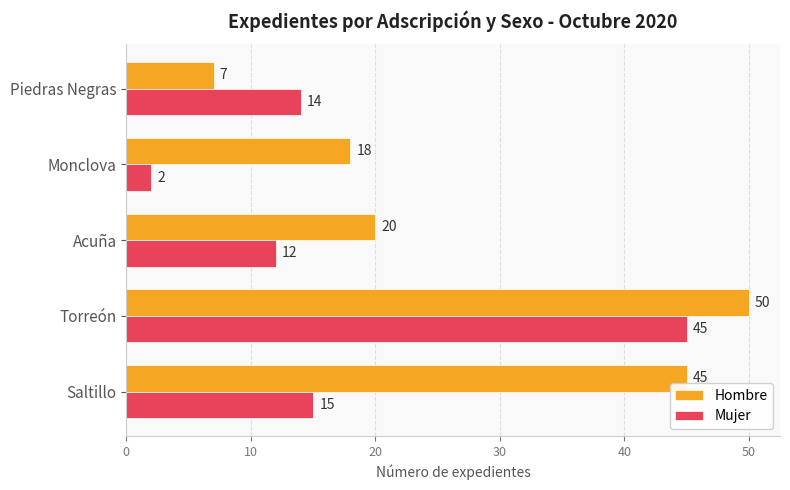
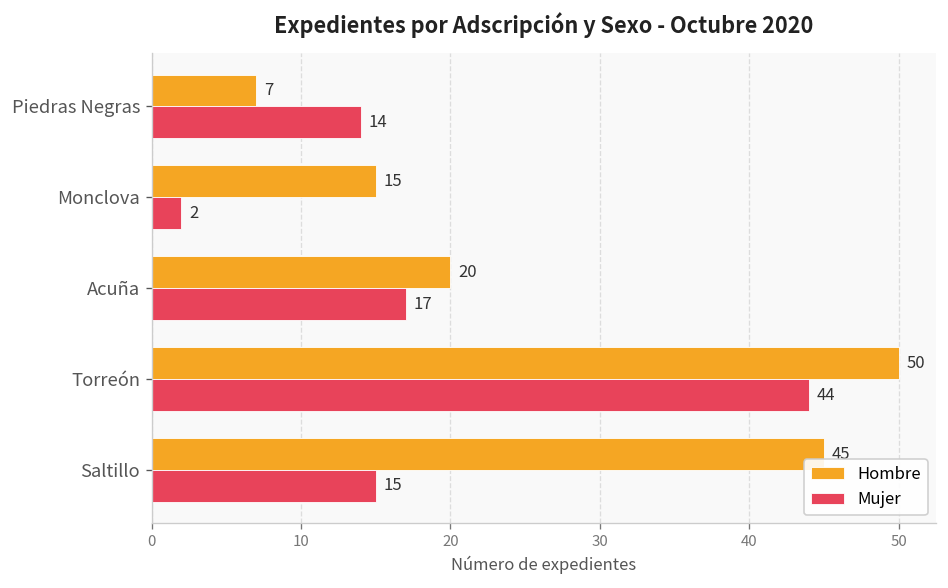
  {
    "Hombre": {
      "Piedras Negras": 7,
-     "Monclova": 18,
+     "Monclova": 15,
      "Acuña": 20,
      "Torreón": 50
    },
    "Mujer": {
      "Piedras Negras": 14,
      "Monclova": 2,
-     "Acuña": 12,
-     "Torreón": 45,
+     "Acuña": 17,
+     "Torreón": 44,
      "Saltillo": 15
    }
  }
